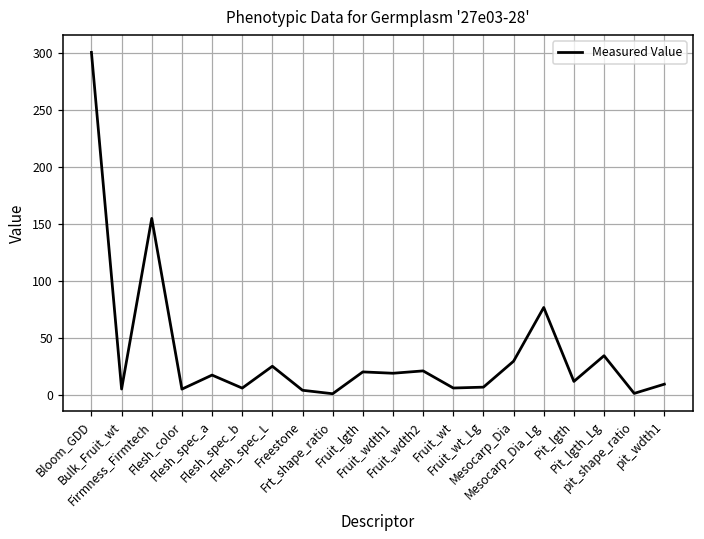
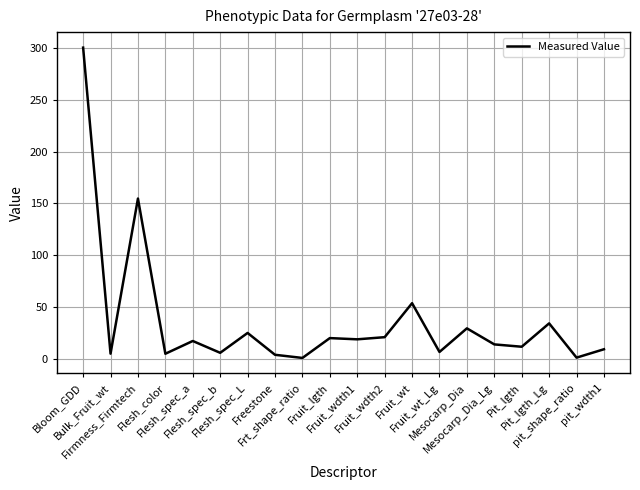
  {
    "Bloom_GDD": 300,
    "Bulk_Fruit_wt": 5,
    "Firmness_Firmtech": 155,
    "Flesh_color": 5,
    "Flesh_spec_a": 17,
    "Flesh_spec_b": 6,
    "Flesh_spec_L": 25,
    "Freestone": 4,
    "Frt_shape_ratio": 1,
    "Fruit_lgth": 20,
    "Fruit_wdth1": 19,
    "Fruit_wdth2": 21,
-   "Fruit_wt": 6,
+   "Fruit_wt": 54,
    "Fruit_wt_Lg": 7,
    "Mesocarp_Dia": 30,
-   "Mesocarp_Dia_Lg": 77,
+   "Mesocarp_Dia_Lg": 14,
    "Pit_lgth": 12,
    "Pit_lgth_Lg": 34,
    "pit_shape_ratio": 1,
    "pit_wdth1": 9
  }
